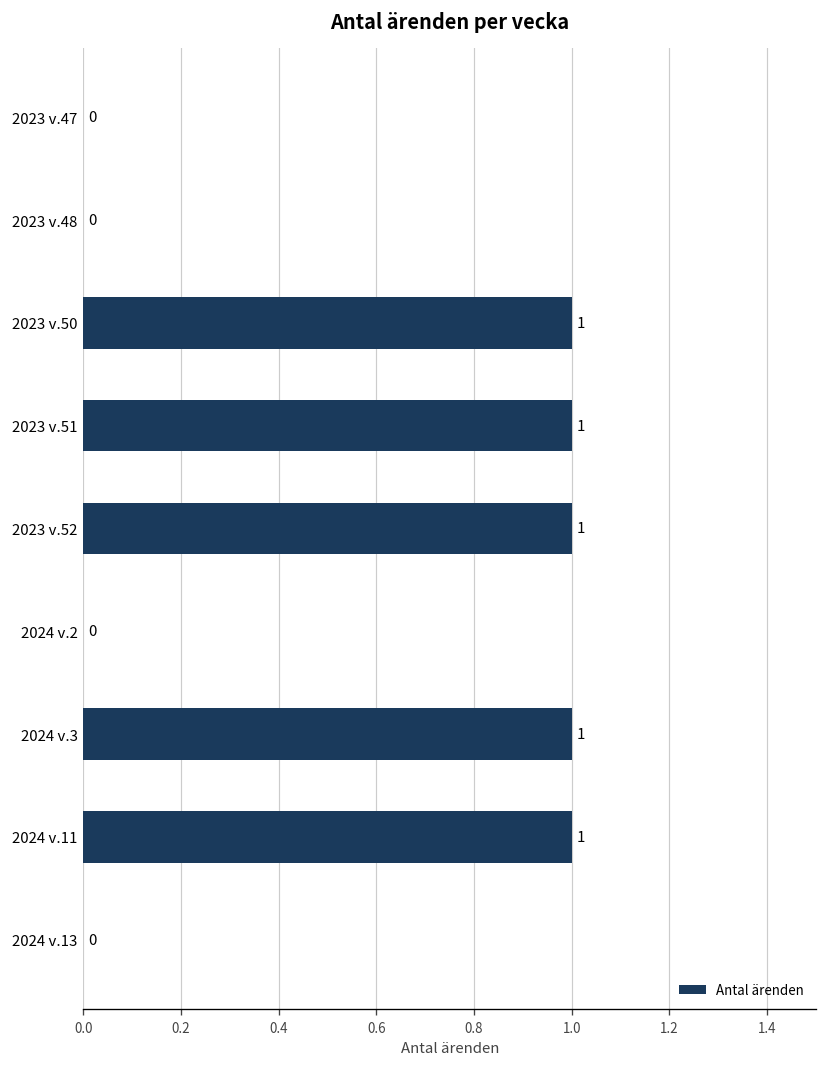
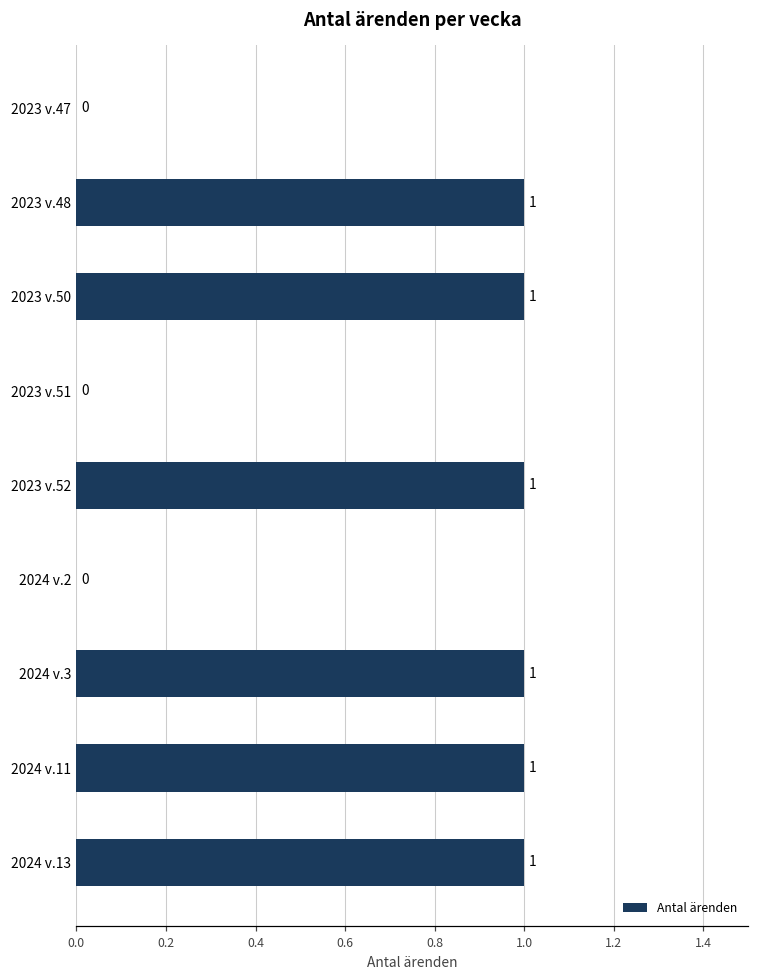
  {
    "2023 v.47": 0,
-   "2023 v.48": 0,
+   "2023 v.48": 1,
    "2023 v.50": 1,
-   "2023 v.51": 1,
+   "2023 v.51": 0,
    "2023 v.52": 1,
    "2024 v.2": 0,
    "2024 v.3": 1,
    "2024 v.11": 1,
-   "2024 v.13": 0
+   "2024 v.13": 1
  }
